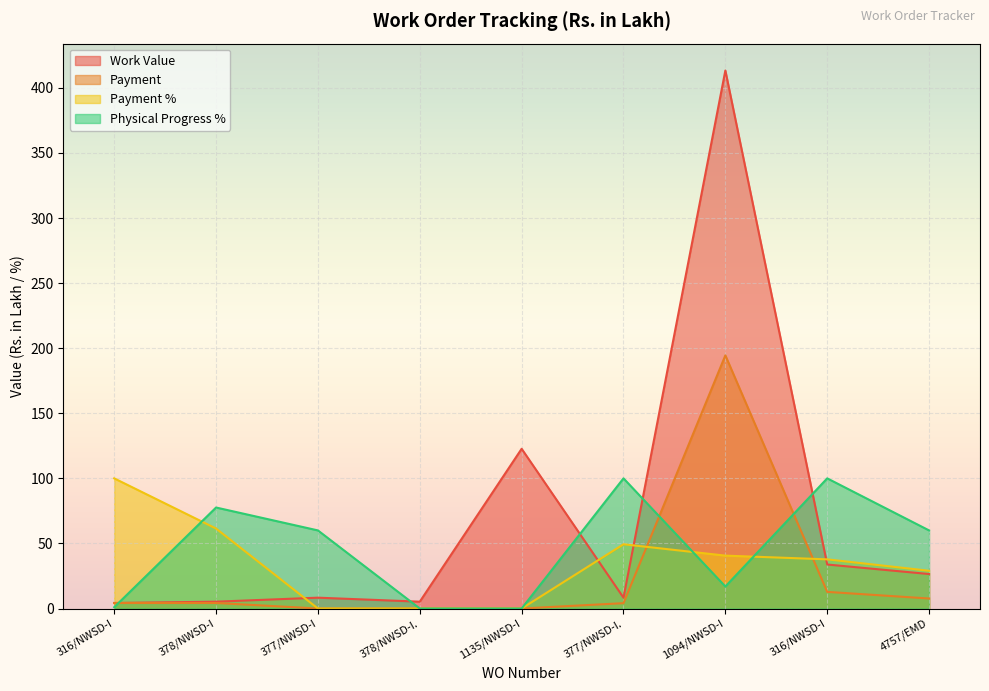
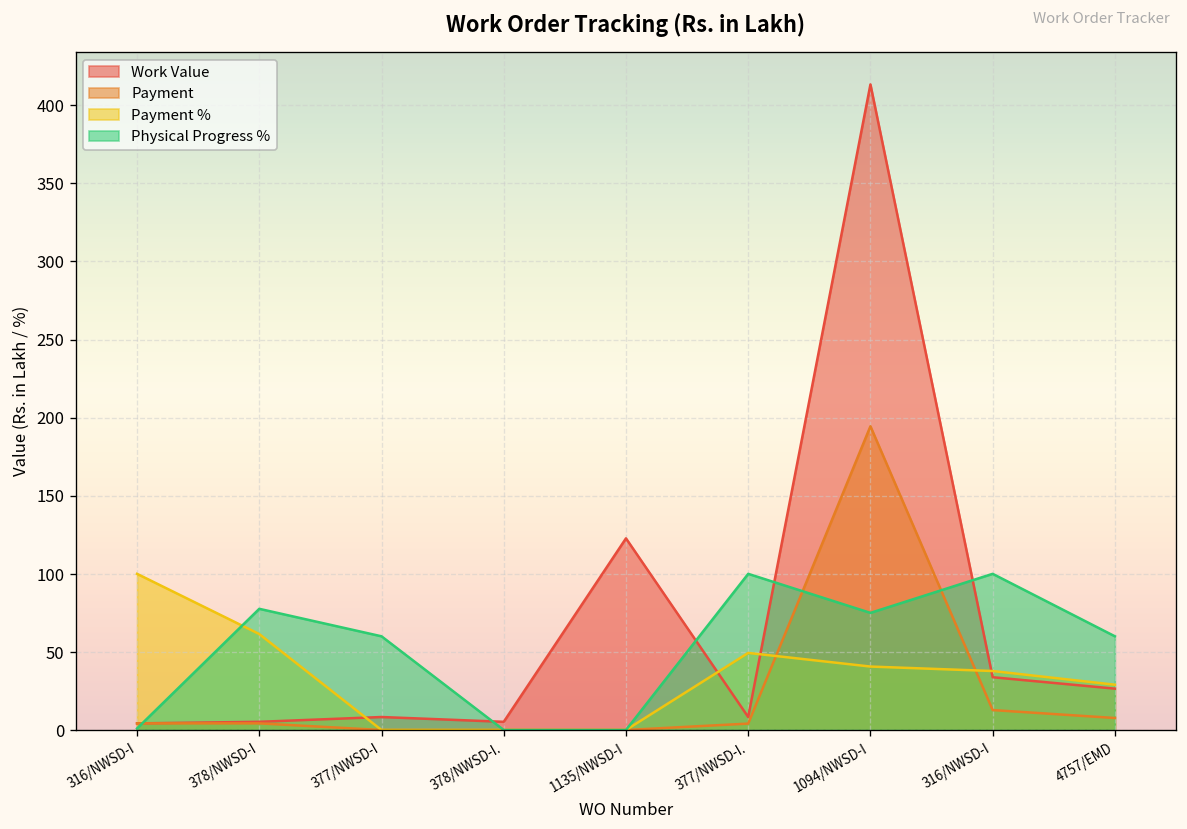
  {
    "Payment %": {
      "378/NWSD-I": 61,
      "377/NWSD-I.": 49,
      "1094/NWSD-I": 41,
      "4757/EMD": 29
    },
    "Physical Progress %": {
      "378/NWSD-I": 78,
      "377/NWSD-I": 60,
      "377/NWSD-I.": 100,
-     "1094/NWSD-I": 17,
+     "1094/NWSD-I": 75,
      "4757/EMD": 60
    }
  }
